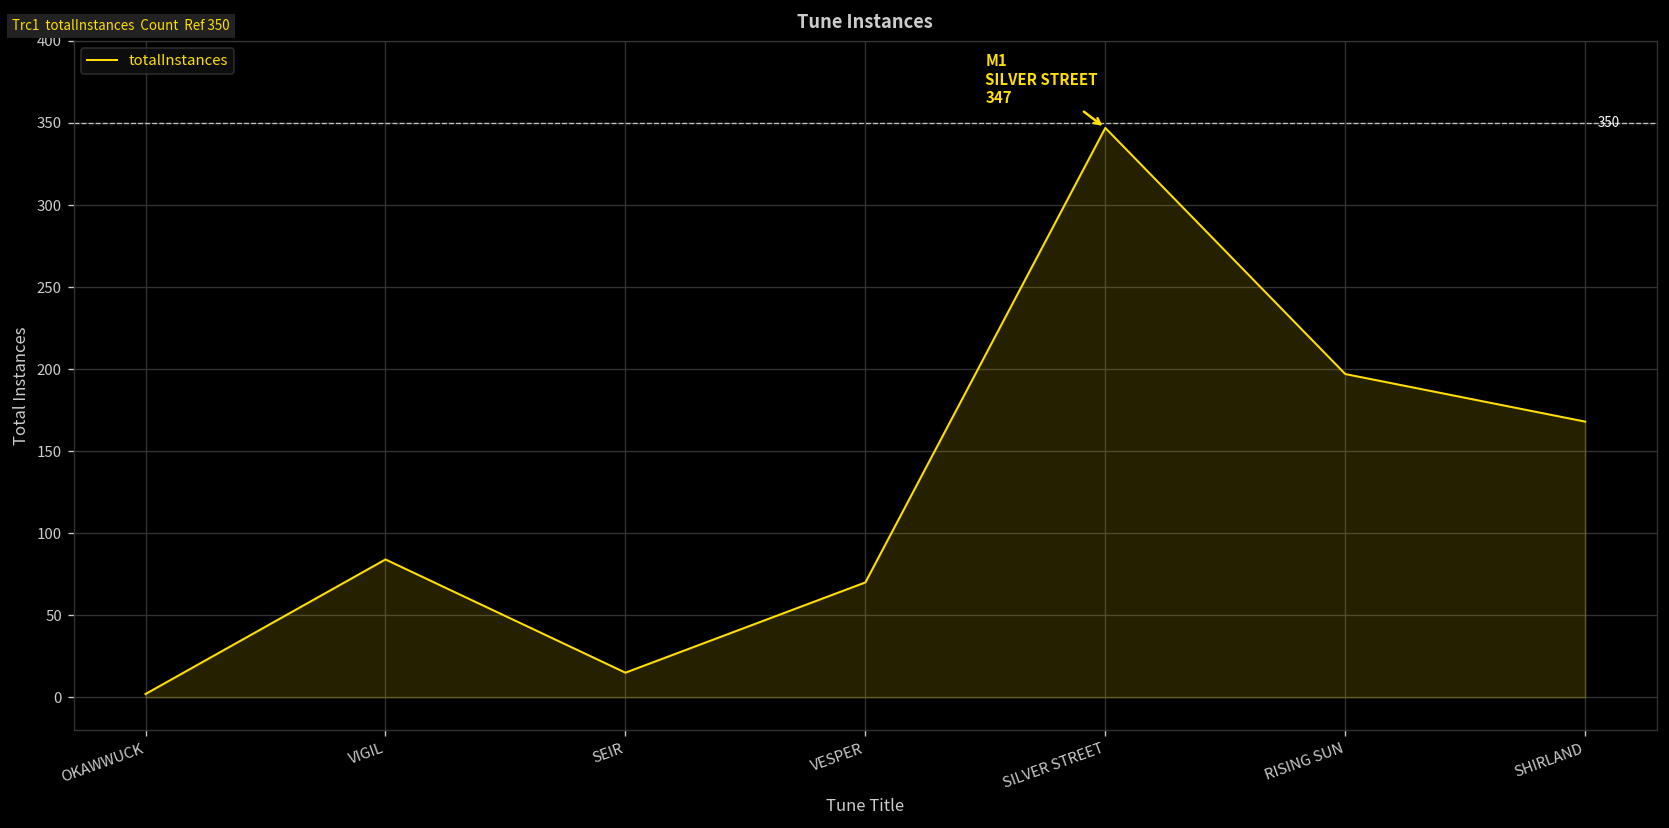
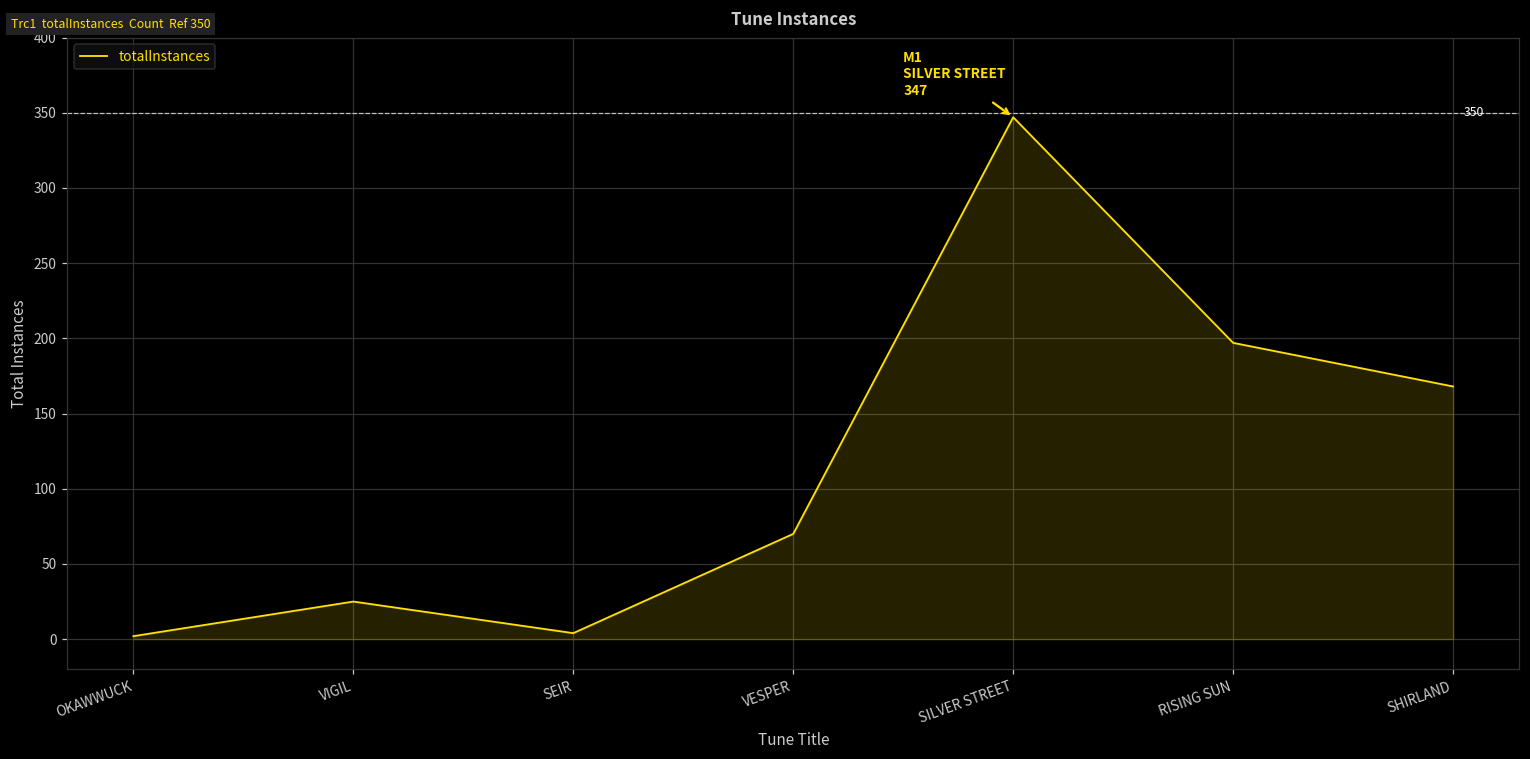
  {
    "OKAWWUCK": 2,
-   "VIGIL": 84,
-   "SEIR": 15,
+   "VIGIL": 25,
+   "SEIR": 4,
    "VESPER": 70,
    "RISING SUN": 197,
    "SHIRLAND": 168
  }
